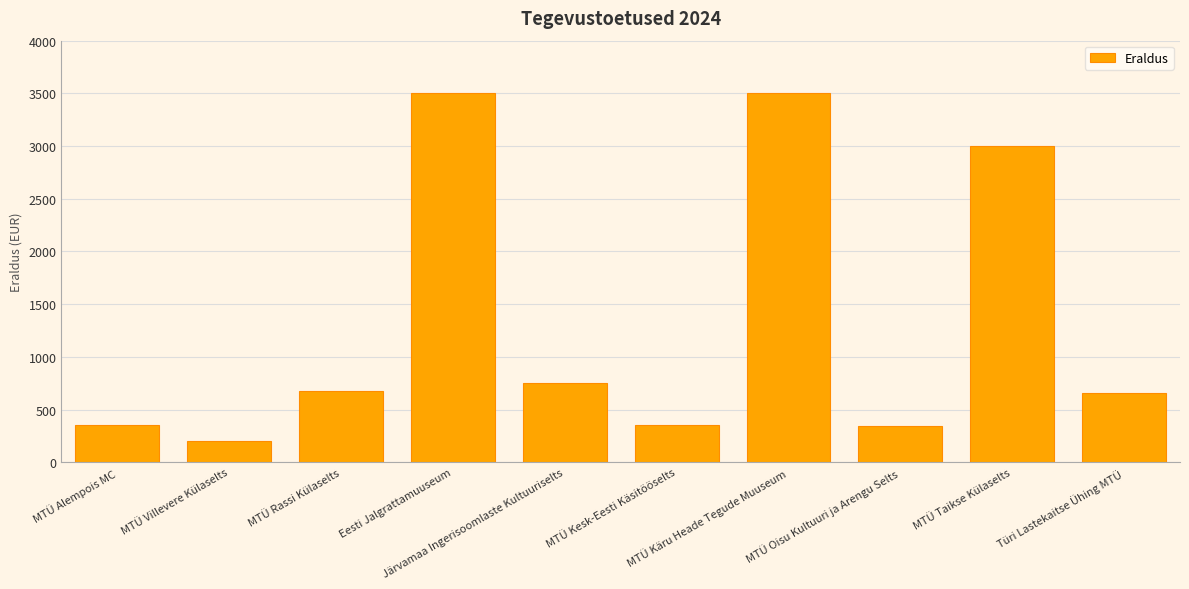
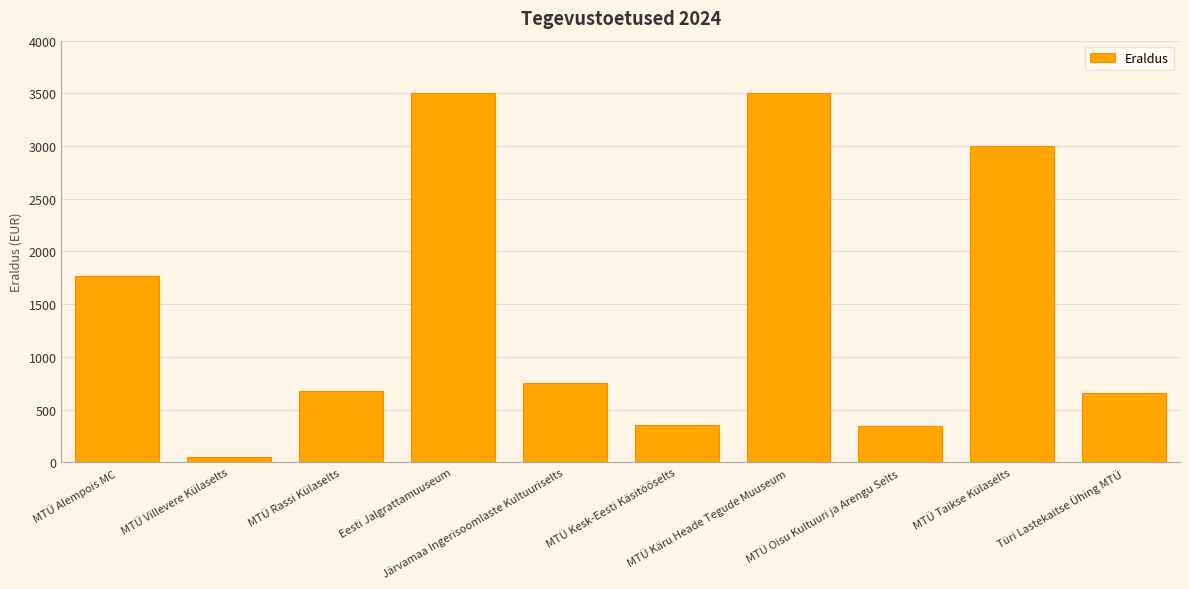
  {
-   "MTÜ Alempois MC": 350,
-   "MTÜ Villevere Külaselts": 200,
+   "MTÜ Alempois MC": 1770,
+   "MTÜ Villevere Külaselts": 50,
    "MTÜ Rassi Külaselts": 680,
    "Eesti Jalgrattamuuseum": 3500,
    "Järvamaa Ingerisoomlaste Kultuuriselts": 760,
    "MTÜ Kesk-Eesti Käsitööselts": 350,
    "MTÜ Käru Heade Tegude Muuseum": 3500,
    "MTÜ Oisu Kultuuri ja Arengu Selts": 340,
    "MTÜ Taikse Külaselts": 3000,
    "Türi Lastekaitse Ühing MTÜ": 660
  }
